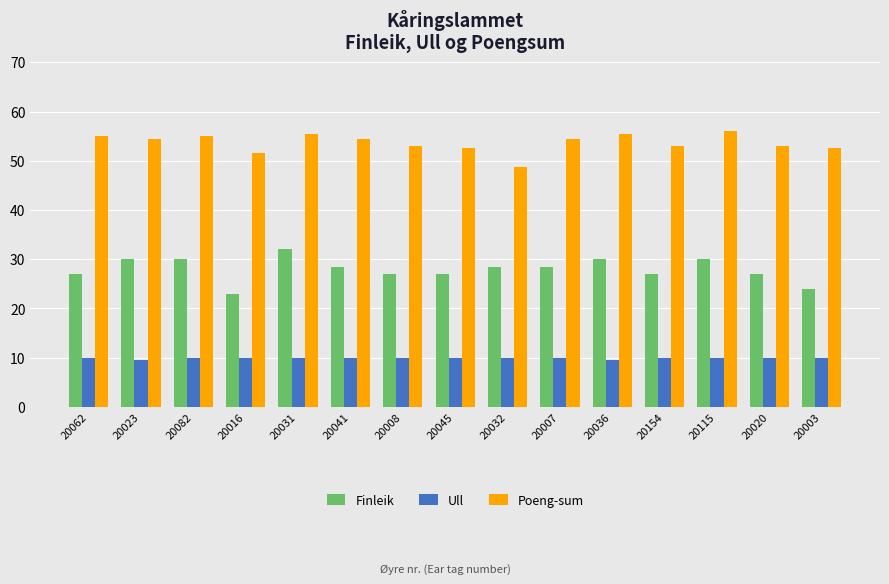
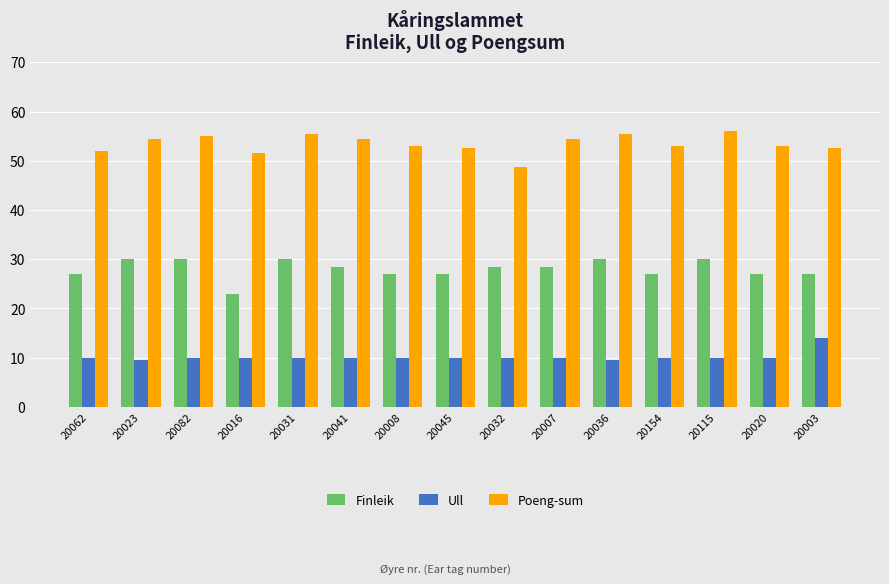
  {
    "Finleik": {
      "20062": 27,
      "20023": 30,
      "20082": 30,
      "20016": 23,
-     "20031": 32,
+     "20031": 30,
      "20041": 29,
      "20008": 27,
      "20045": 27,
      "20032": 29,
      "20007": 29,
      "20036": 30,
      "20154": 27,
      "20115": 30,
      "20020": 27,
-     "20003": 24
+     "20003": 27
    },
    "Ull": {
      "20062": 10,
      "20023": 10,
      "20082": 10,
      "20016": 10,
      "20031": 10,
      "20041": 10,
      "20008": 10,
      "20045": 10,
      "20032": 10,
      "20007": 10,
      "20036": 10,
      "20154": 10,
      "20115": 10,
      "20020": 10,
-     "20003": 10
+     "20003": 14
    },
    "Poeng-sum": {
-     "20062": 55,
+     "20062": 52,
      "20023": 55,
      "20082": 55,
      "20016": 52,
      "20031": 56,
      "20041": 55,
      "20008": 53,
      "20045": 53,
      "20032": 49,
      "20007": 55,
      "20036": 56,
      "20154": 53,
      "20115": 56,
      "20020": 53,
      "20003": 53
    }
  }
